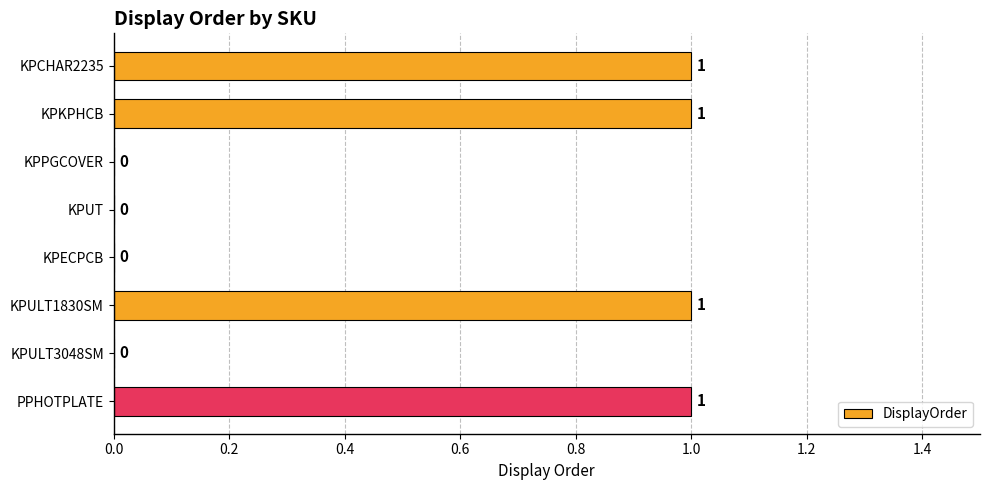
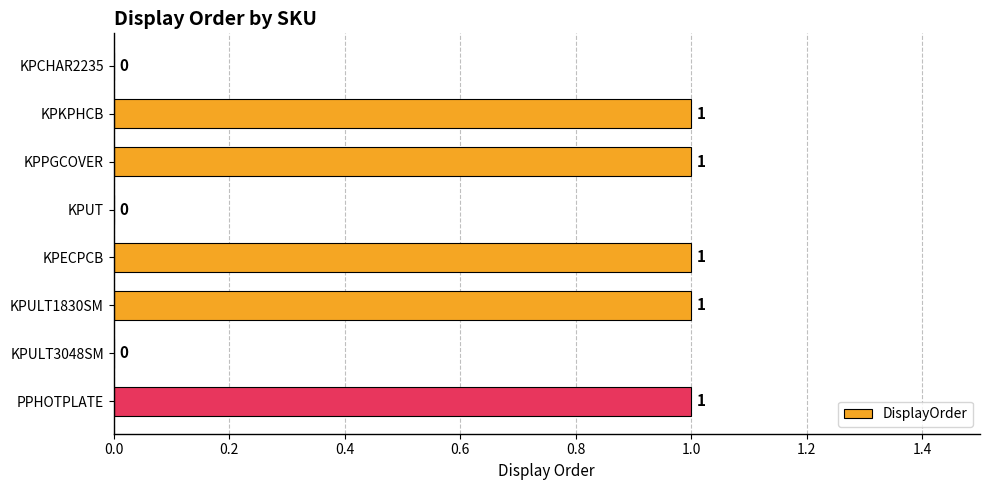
  {
-   "KPCHAR2235": 1,
+   "KPCHAR2235": 0,
    "KPKPHCB": 1,
-   "KPPGCOVER": 0,
+   "KPPGCOVER": 1,
    "KPUT": 0,
-   "KPECPCB": 0,
+   "KPECPCB": 1,
    "KPULT1830SM": 1,
    "KPULT3048SM": 0,
    "PPHOTPLATE": 1
  }
